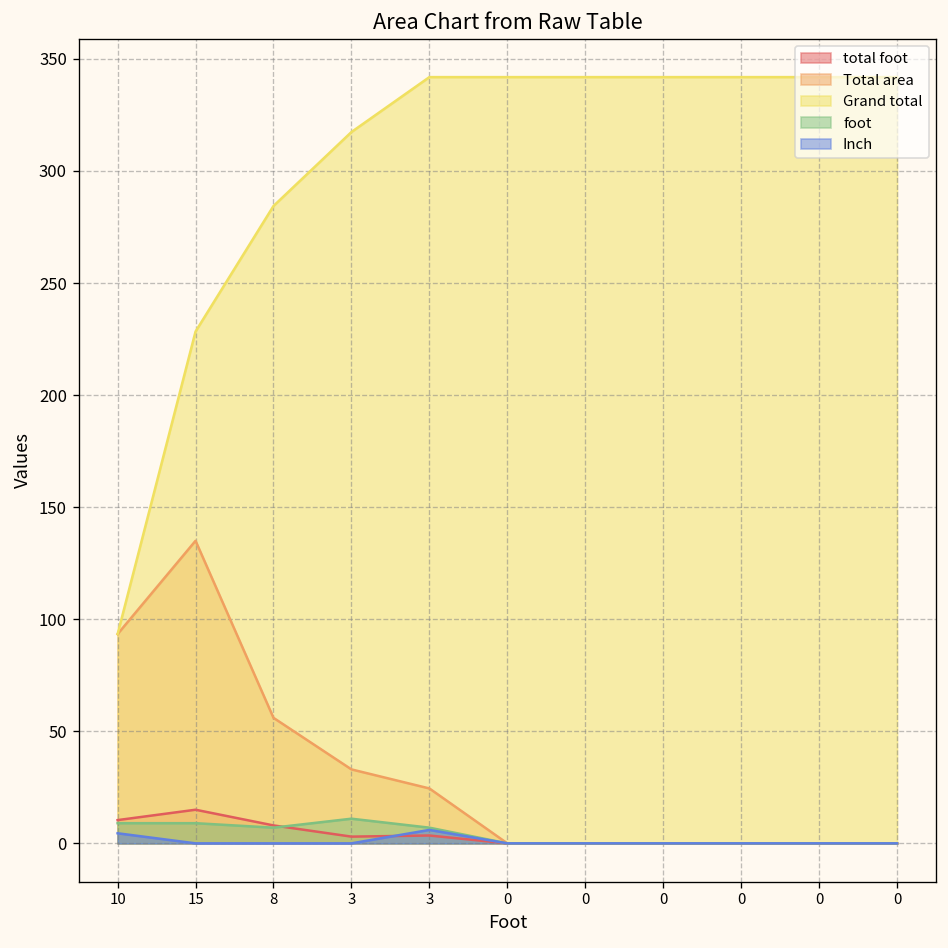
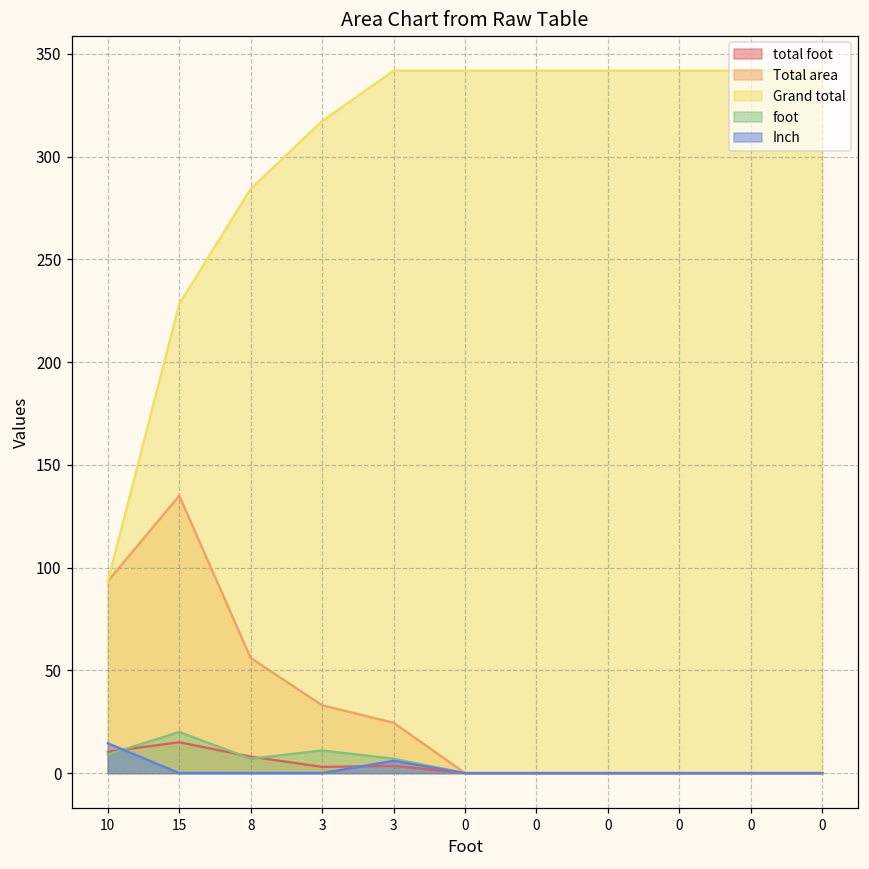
  {
    "foot": {
      "10": 9,
-     "15": 9
+     "15": 20
    },
    "Inch": {
-     "10": 5,
+     "10": 15,
      "15": 0,
      "8": 0
    }
  }
